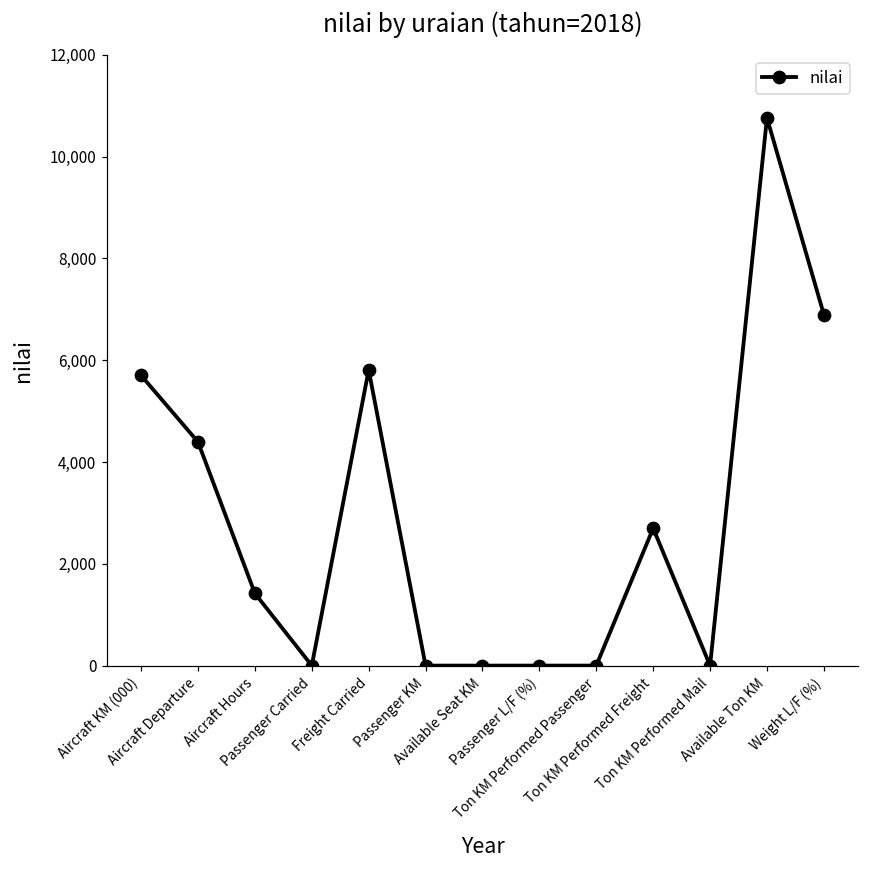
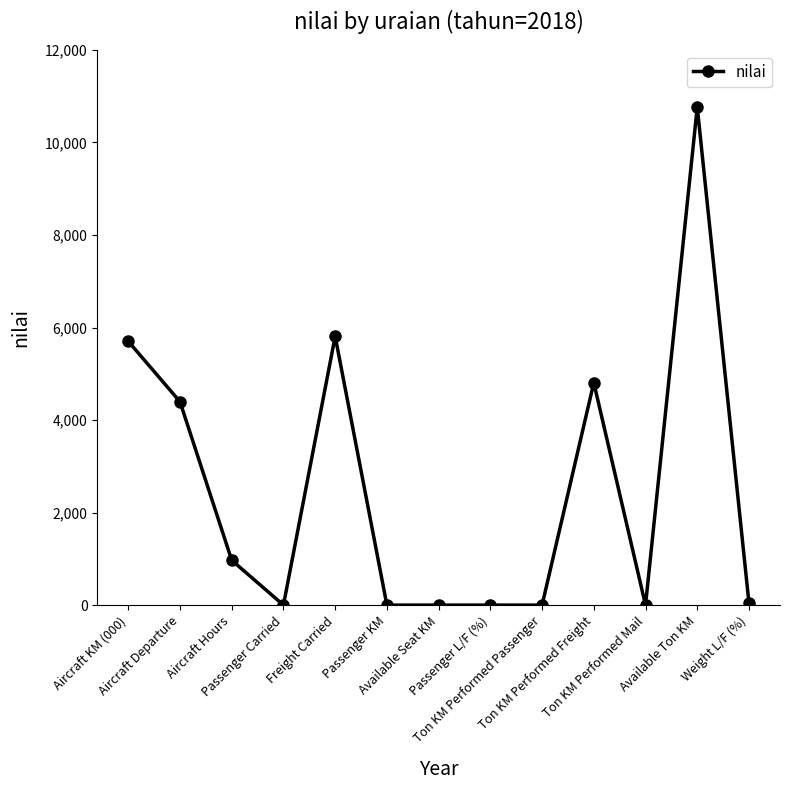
  {
    "Aircraft KM (000)": "5,700",
    "Aircraft Departure": "4,400",
-   "Aircraft Hours": "1,400",
+   "Aircraft Hours": "1,000",
    "Passenger Carried": "0",
    "Freight Carried": "5,800",
    "Passenger KM": "0",
    "Available Seat KM": "0",
    "Passenger L/F (%)": "0",
    "Ton KM Performed Passenger": "0",
-   "Ton KM Performed Freight": "2,700",
+   "Ton KM Performed Freight": "4,800",
    "Ton KM Performed Mail": "0",
    "Available Ton KM": "10,800",
-   "Weight L/F (%)": "6,900"
+   "Weight L/F (%)": "0"
  }
